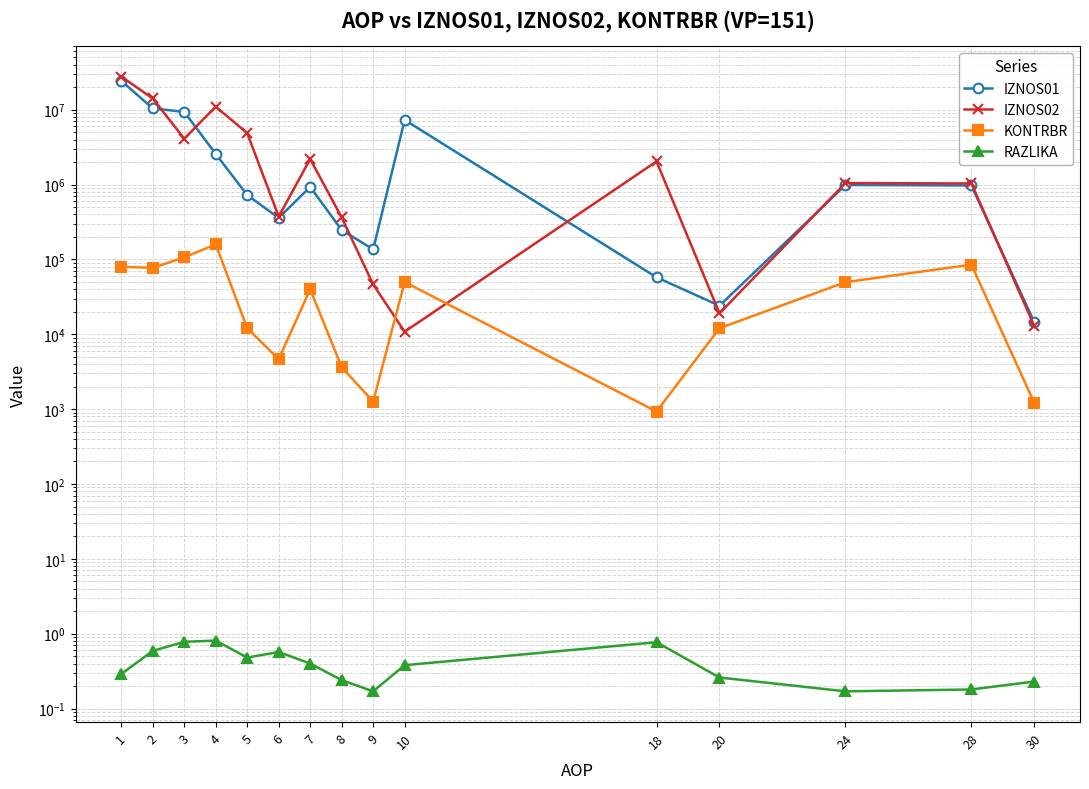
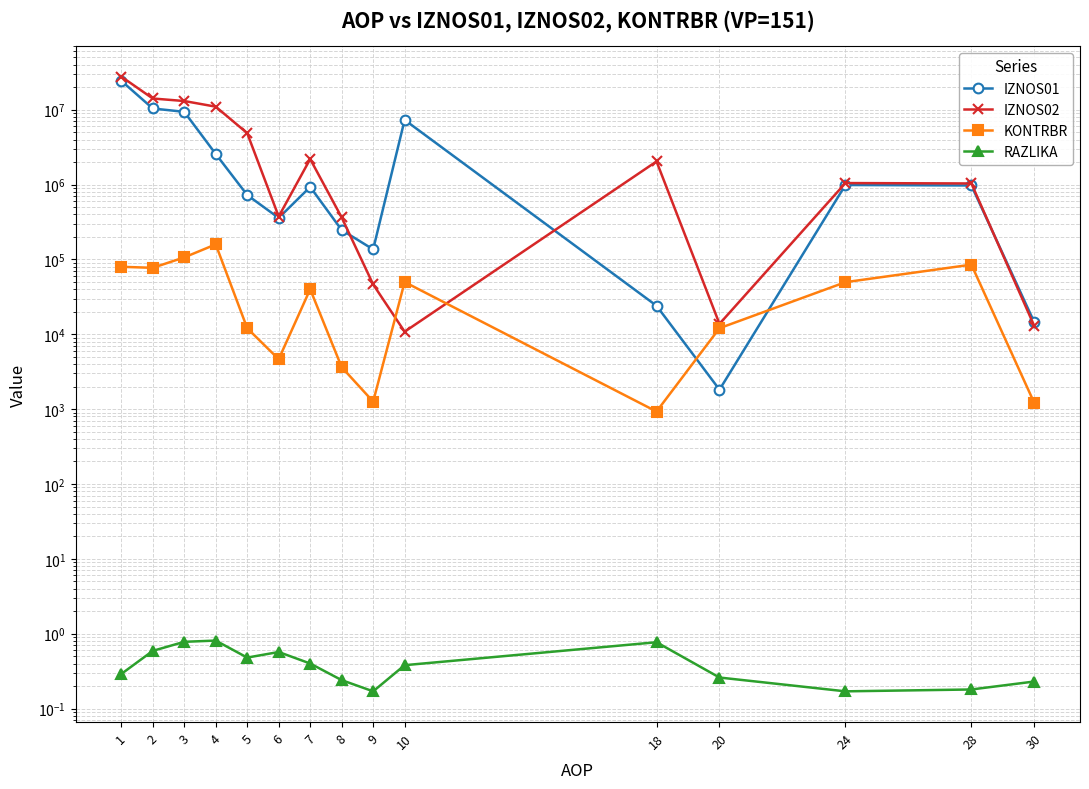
  {
    "IZNOS01": {
      "1": 24000000,
      "2": 10000000,
      "3": 9000000,
      "4": 2600000,
      "5": 700000,
      "7": 900000,
      "8": 250000,
      "9": 140000,
      "10": 7000000,
-     "18": 60000,
-     "20": 24000,
+     "18": 24000,
+     "20": 1800,
      "30": 14000
    },
    "IZNOS02": {
      "1": 28000000,
      "2": 14000000,
-     "3": 4000000,
+     "3": 13000000,
      "4": 11000000,
      "5": 5000000,
      "7": 2200000,
      "8": 400000,
      "9": 50000,
      "10": 11000,
      "18": 2000000,
-     "20": 19000,
+     "20": 14000,
      "30": 13000
    },
    "KONTRBR": {
      "1": 80000,
      "2": 80000,
      "3": 110000,
      "4": 160000,
      "5": 12000,
      "6": 5000,
      "7": 40000,
      "8": 4000,
      "9": 1300,
      "10": 50000,
      "18": 900,
      "20": 12000,
      "24": 50000,
      "28": 90000,
      "30": 1200
    },
    "RAZLIKA": {
      "1": 0.29,
      "2": 0.6,
      "3": 0.8,
      "4": 0.8,
      "5": 0.5,
      "6": 0.6,
      "7": 0.4,
      "8": 0.24,
      "9": 0.17,
      "10": 0.4,
      "18": 0.8,
      "20": 0.26,
      "24": 0.17,
      "28": 0.18,
      "30": 0.23
    }
  }
